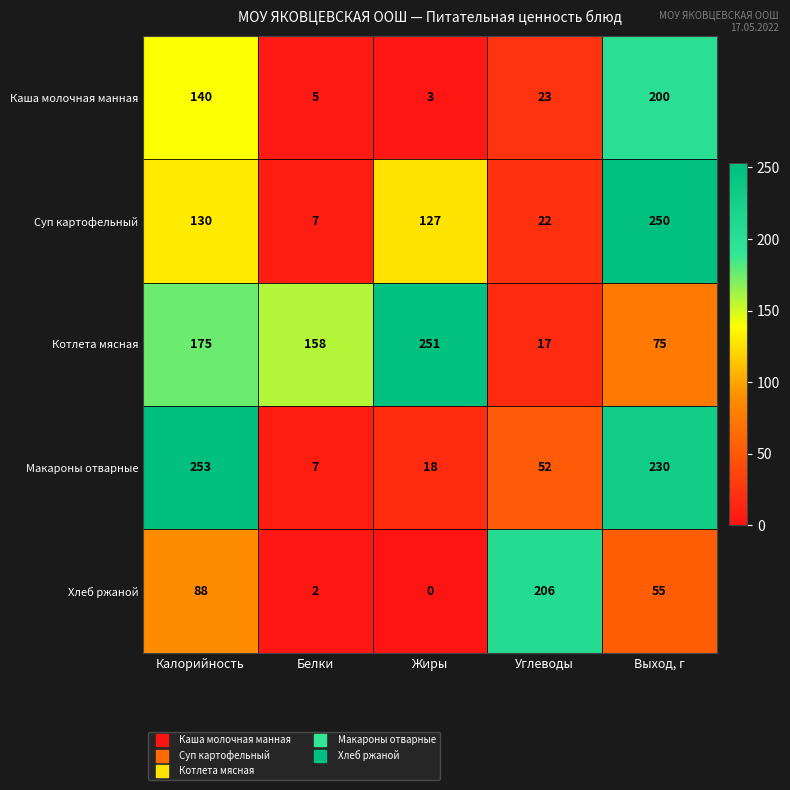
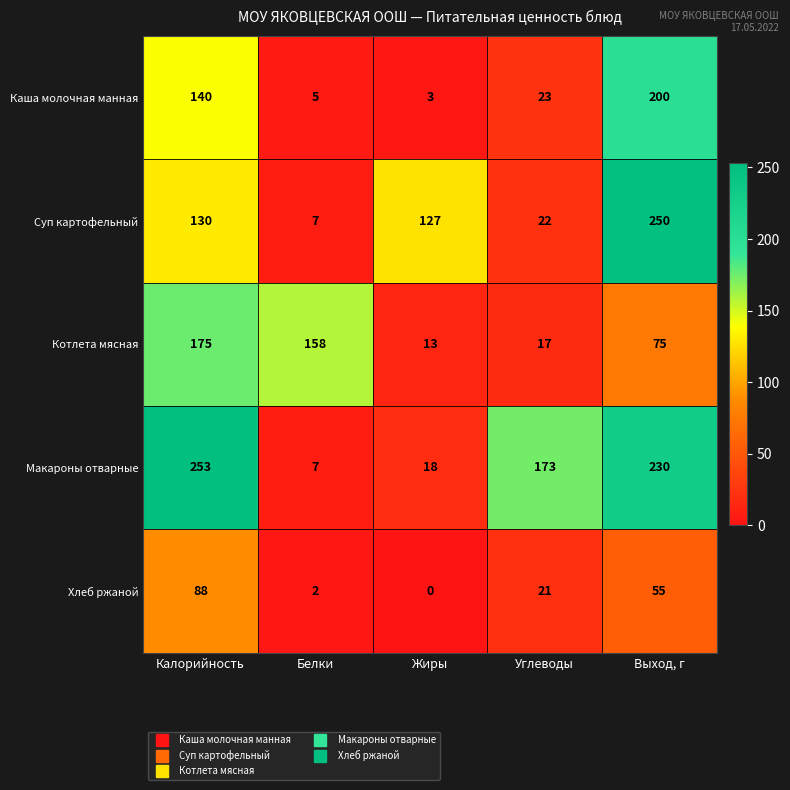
  {
    "Каша молочная манная": {
      "Калорийность": 140,
      "Белки": 5,
      "Жиры": 3,
      "Углеводы": 23,
      "Выход, г": 200
    },
    "Суп картофельный": {
      "Калорийность": 130,
      "Белки": 7,
      "Жиры": 127,
      "Углеводы": 22,
      "Выход, г": 250
    },
    "Котлета мясная": {
      "Калорийность": 175,
      "Белки": 158,
-     "Жиры": 251,
+     "Жиры": 13,
      "Углеводы": 17,
      "Выход, г": 75
    },
    "Макароны отварные": {
      "Калорийность": 253,
      "Белки": 7,
      "Жиры": 18,
-     "Углеводы": 52,
+     "Углеводы": 173,
      "Выход, г": 230
    },
    "Хлеб ржаной": {
      "Калорийность": 88,
      "Белки": 2,
      "Жиры": 0,
-     "Углеводы": 206,
+     "Углеводы": 21,
      "Выход, г": 55
    }
  }
